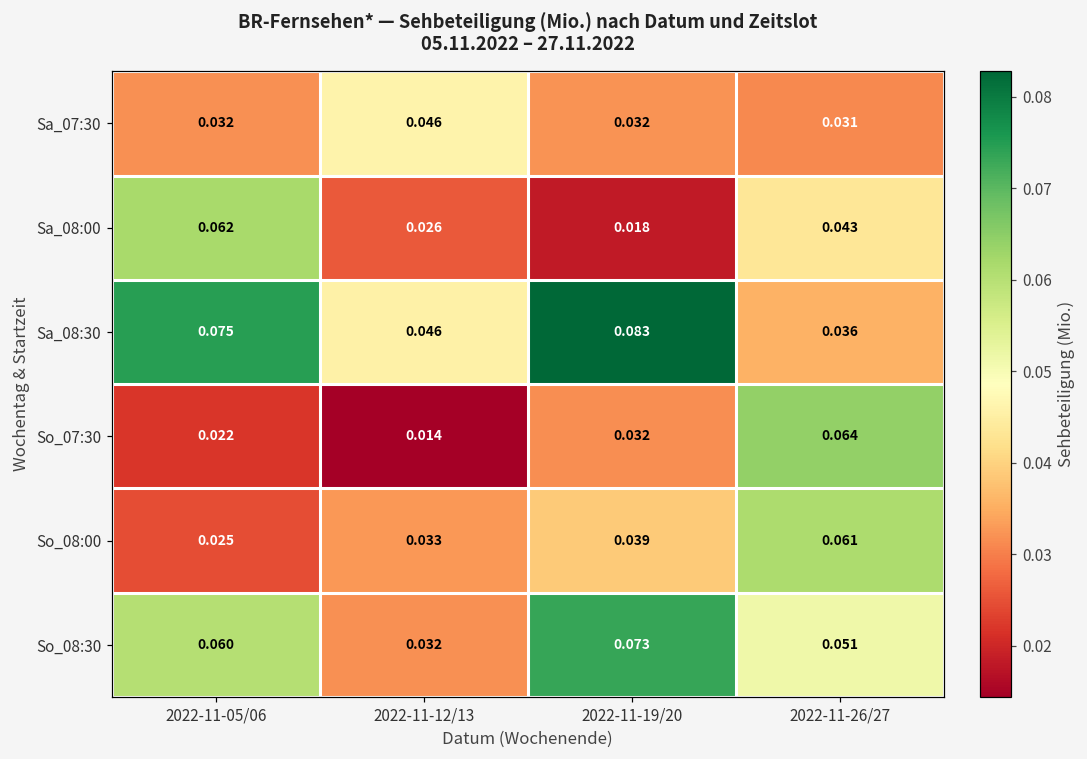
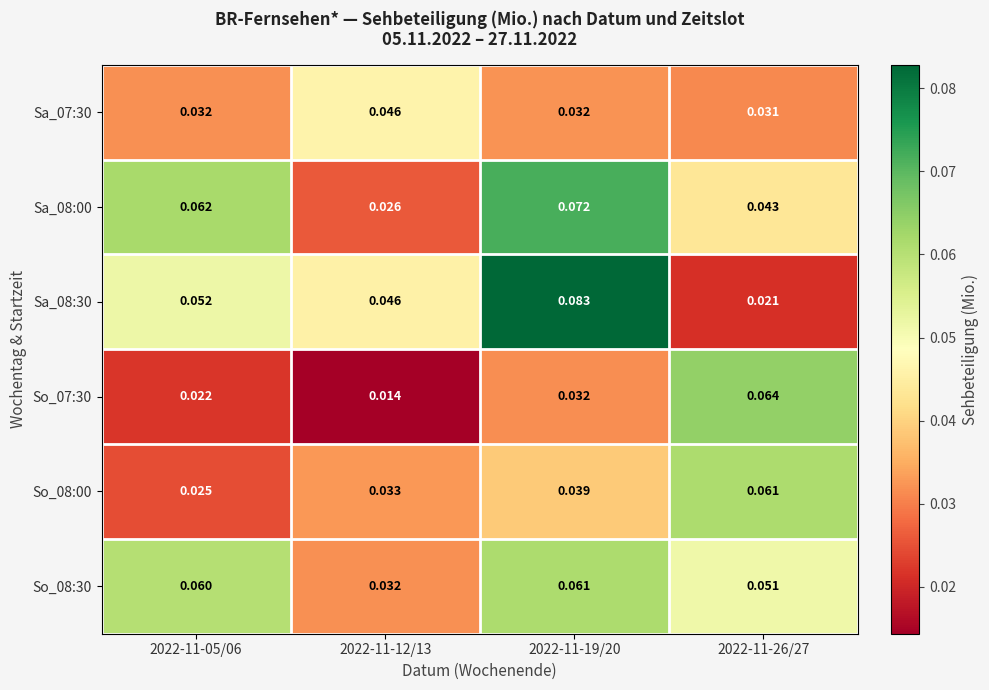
  {
    "Sa_07:30": {
      "2022-11-05/06": 0.032,
      "2022-11-12/13": 0.046,
      "2022-11-19/20": 0.032,
      "2022-11-26/27": 0.031
    },
    "Sa_08:00": {
      "2022-11-05/06": 0.062,
      "2022-11-12/13": 0.026,
-     "2022-11-19/20": 0.018,
+     "2022-11-19/20": 0.072,
      "2022-11-26/27": 0.043
    },
    "Sa_08:30": {
-     "2022-11-05/06": 0.075,
+     "2022-11-05/06": 0.052,
      "2022-11-12/13": 0.046,
      "2022-11-19/20": 0.083,
-     "2022-11-26/27": 0.036
+     "2022-11-26/27": 0.021
    },
    "So_07:30": {
      "2022-11-05/06": 0.022,
      "2022-11-12/13": 0.014,
      "2022-11-19/20": 0.032,
      "2022-11-26/27": 0.064
    },
    "So_08:00": {
      "2022-11-05/06": 0.025,
      "2022-11-12/13": 0.033,
      "2022-11-19/20": 0.039,
      "2022-11-26/27": 0.061
    },
    "So_08:30": {
      "2022-11-05/06": 0.060,
      "2022-11-12/13": 0.032,
-     "2022-11-19/20": 0.073,
+     "2022-11-19/20": 0.061,
      "2022-11-26/27": 0.051
    }
  }
